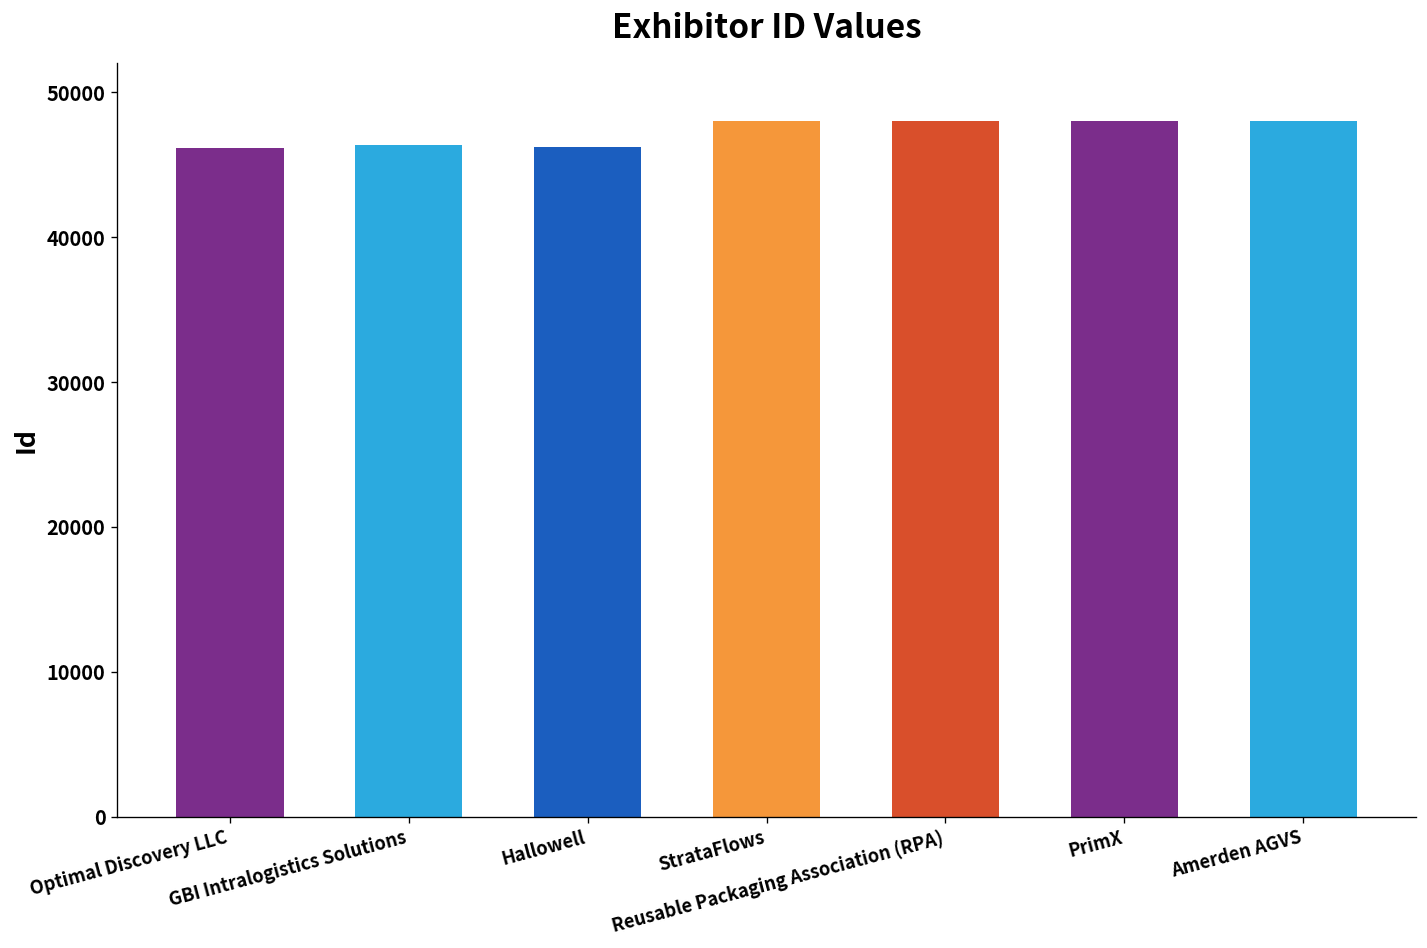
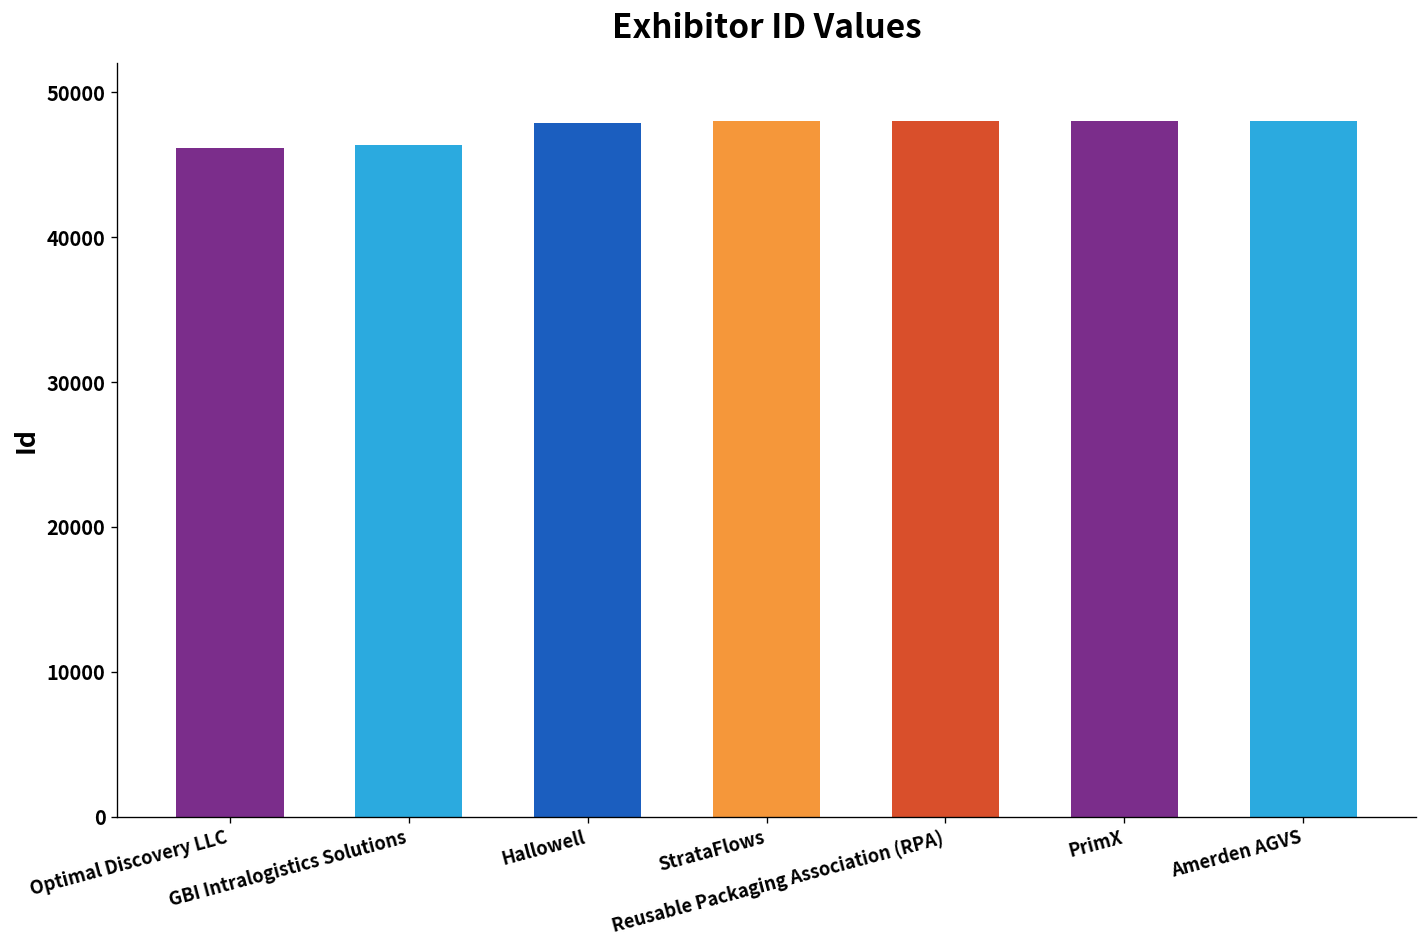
  {
    "Optimal Discovery LLC": 46200,
    "GBI Intralogistics Solutions": 46400,
-   "Hallowell": 46200,
+   "Hallowell": 47900,
    "StrataFlows": 48000,
    "Reusable Packaging Association (RPA)": 48000,
    "PrimX": 48000,
    "Amerden AGVS": 48000
  }
